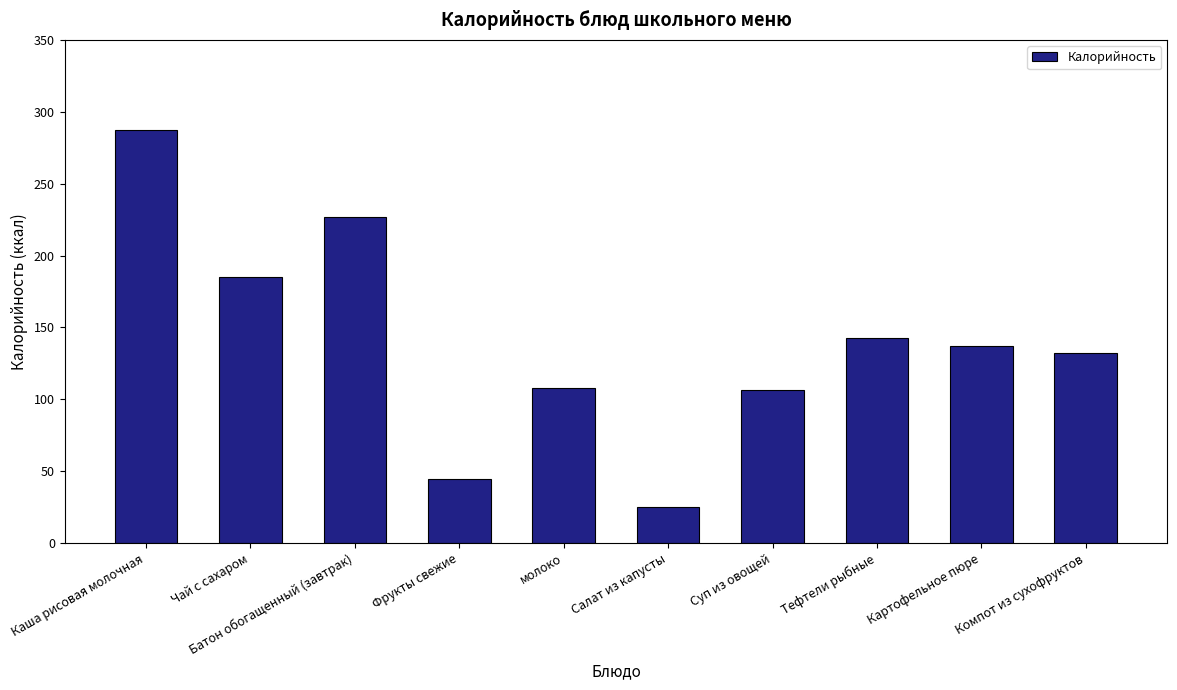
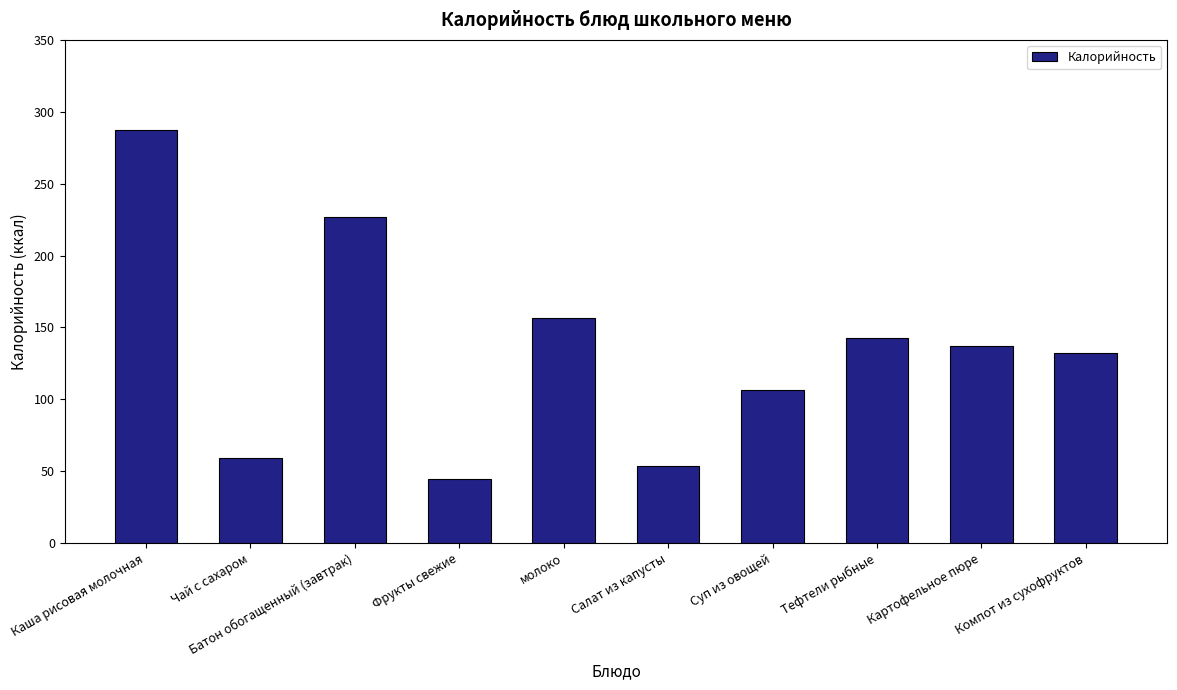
  {
    "Каша рисовая молочная": 288,
-   "Чай с сахаром": 185,
+   "Чай с сахаром": 59,
    "Батон обогащенный (завтрак)": 227,
    "Фрукты свежие": 45,
-   "молоко": 108,
-   "Салат из капусты": 25,
+   "молоко": 156,
+   "Салат из капусты": 54,
    "Суп из овощей": 107,
    "Тефтели рыбные": 143,
    "Картофельное пюре": 137,
    "Компот из сухофруктов": 133
  }
